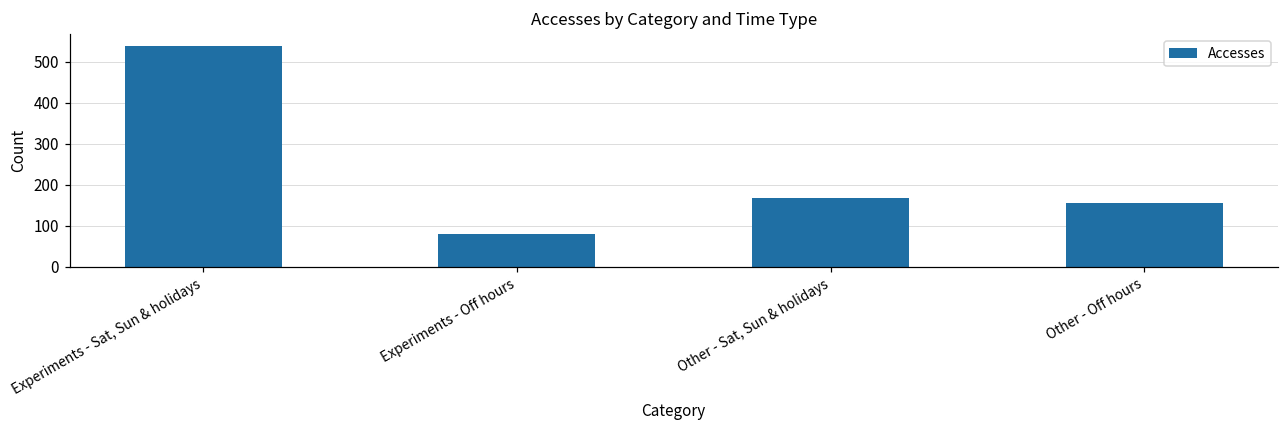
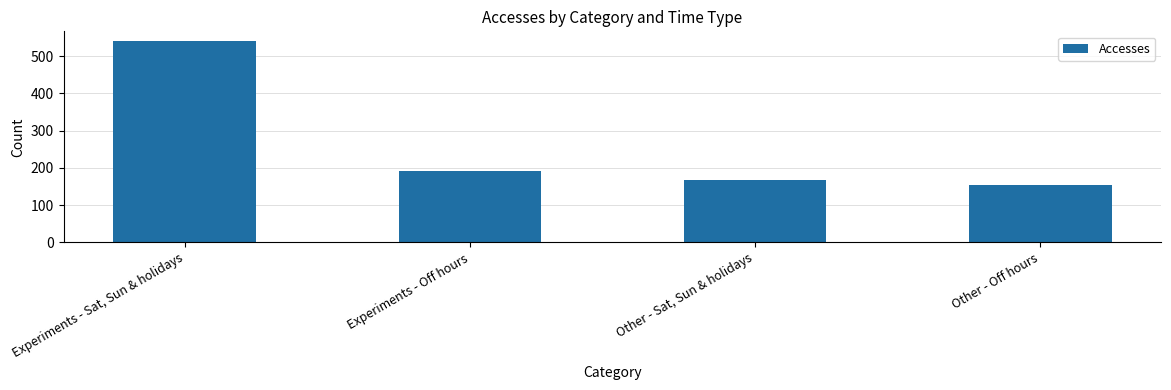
  {
    "Experiments - Sat, Sun & holidays": 540,
-   "Experiments - Off hours": 80,
+   "Experiments - Off hours": 190,
    "Other - Sat, Sun & holidays": 170,
    "Other - Off hours": 160
  }
